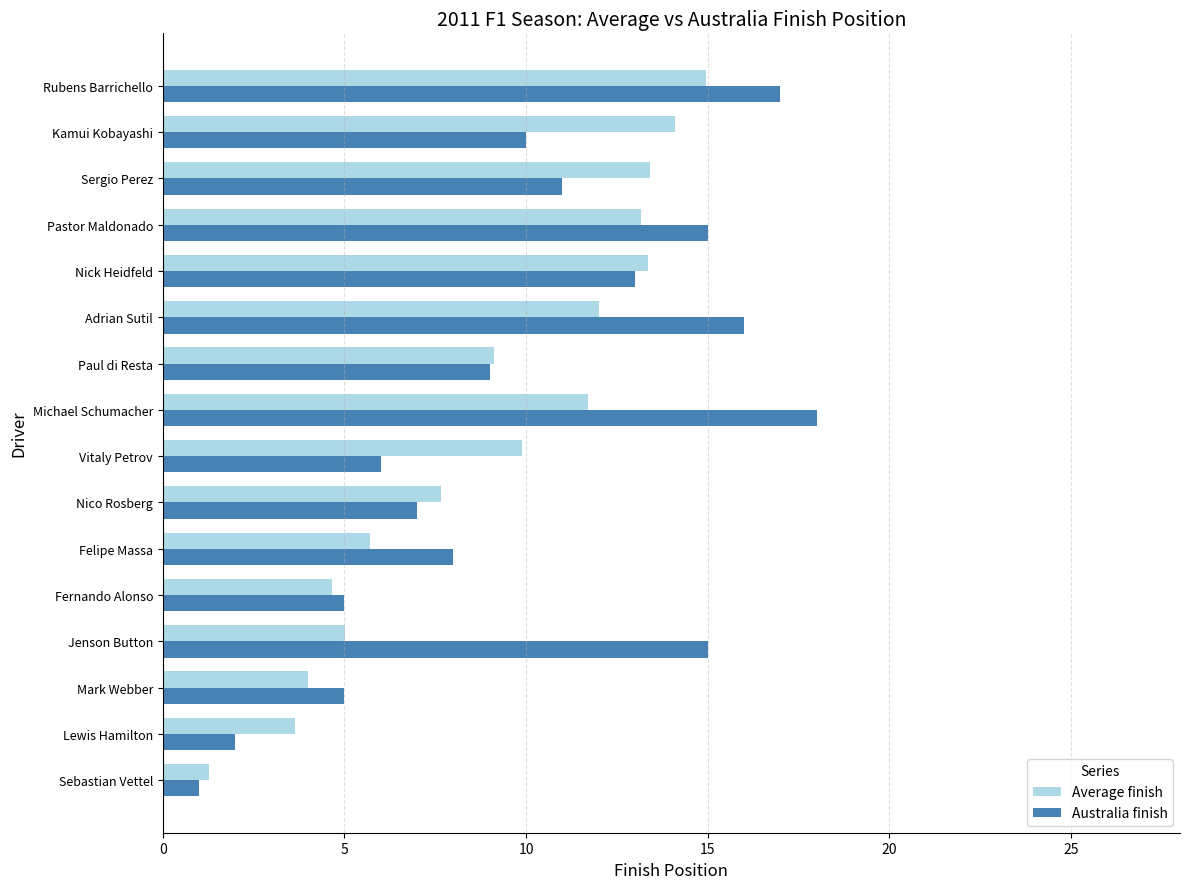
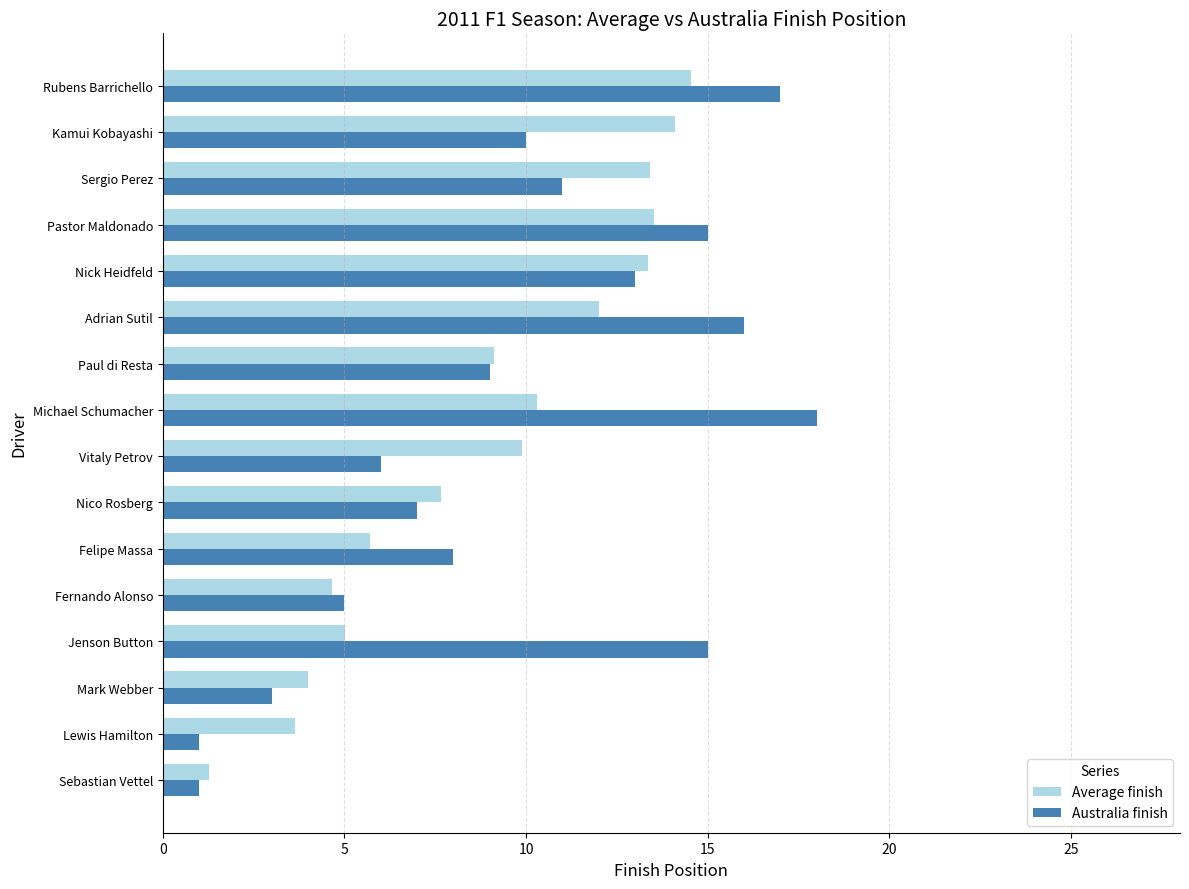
  {
    "Average finish": {
-     "Rubens Barrichello": 14.9,
+     "Rubens Barrichello": 14.6,
      "Kamui Kobayashi": 14.1,
      "Sergio Perez": 13.4,
-     "Pastor Maldonado": 13.2,
+     "Pastor Maldonado": 13.5,
      "Nick Heidfeld": 13.4,
      "Adrian Sutil": 12.0,
      "Paul di Resta": 9.1,
-     "Michael Schumacher": 11.7,
+     "Michael Schumacher": 10.3,
      "Vitaly Petrov": 9.9,
      "Nico Rosberg": 7.7,
      "Felipe Massa": 5.7,
      "Fernando Alonso": 4.7,
      "Jenson Button": 5.0,
      "Mark Webber": 4.0,
      "Lewis Hamilton": 3.6,
      "Sebastian Vettel": 1.3
    },
    "Australia finish": {
      "Rubens Barrichello": 17,
      "Kamui Kobayashi": 10,
      "Sergio Perez": 11,
      "Pastor Maldonado": 15,
      "Nick Heidfeld": 13,
      "Adrian Sutil": 16,
      "Paul di Resta": 9,
      "Michael Schumacher": 18,
      "Vitaly Petrov": 6,
      "Nico Rosberg": 7,
      "Felipe Massa": 8,
      "Fernando Alonso": 5,
      "Jenson Button": 15,
-     "Mark Webber": 5,
-     "Lewis Hamilton": 2,
+     "Mark Webber": 3,
+     "Lewis Hamilton": 1,
      "Sebastian Vettel": 1
    }
  }
